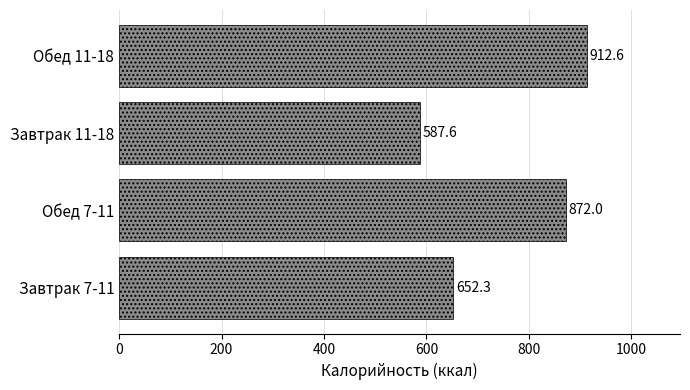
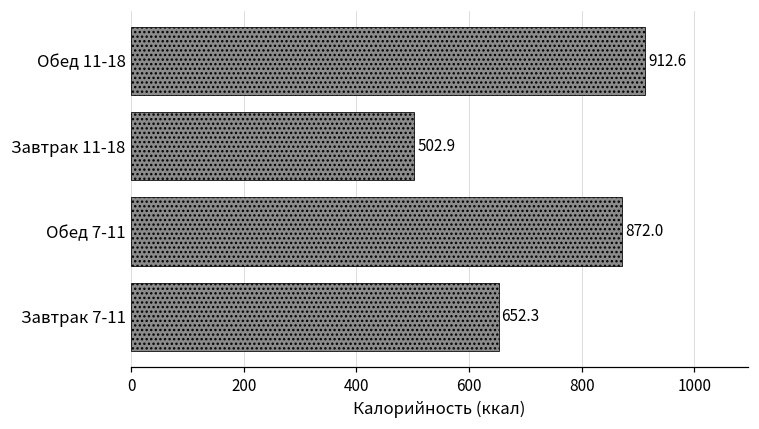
  {
    "Обед 11-18": 912.6,
-   "Завтрак 11-18": 587.6,
+   "Завтрак 11-18": 502.9,
    "Обед 7-11": 872.0,
    "Завтрак 7-11": 652.3
  }
